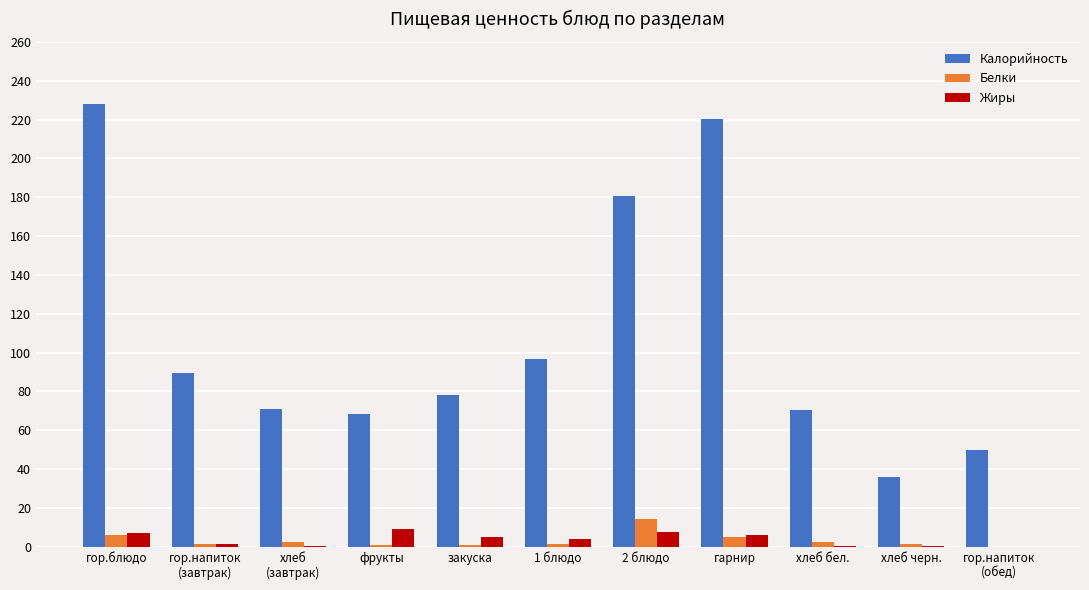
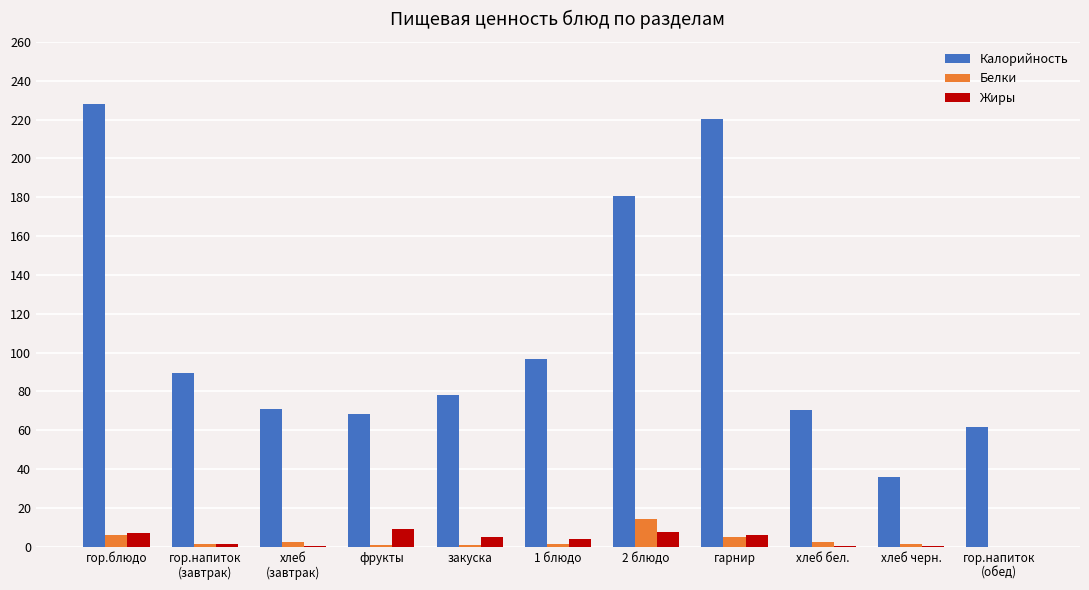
  {
    "Калорийность": {
      "гор.блюдо": 228,
      "гор.напиток (завтрак)": 89,
      "хлеб (завтрак)": 71,
      "фрукты": 68,
      "закуска": 78,
      "1 блюдо": 97,
      "2 блюдо": 181,
      "гарнир": 221,
      "хлеб бел.": 71,
      "хлеб черн.": 36,
-     "гор.напиток (обед)": 50
+     "гор.напиток (обед)": 62
    },
    "Белки": {
      "гор.блюдо": 6,
      "гор.напиток (завтрак)": 1,
      "хлеб (завтрак)": 2,
      "1 блюдо": 2,
      "2 блюдо": 14,
      "гарнир": 5,
      "хлеб бел.": 2,
      "хлеб черн.": 1
    },
    "Жиры": {
      "гор.блюдо": 7,
      "гор.напиток (завтрак)": 2,
      "фрукты": 9,
      "закуска": 5,
      "1 блюдо": 4,
      "2 блюдо": 8,
      "гарнир": 6
    }
  }
